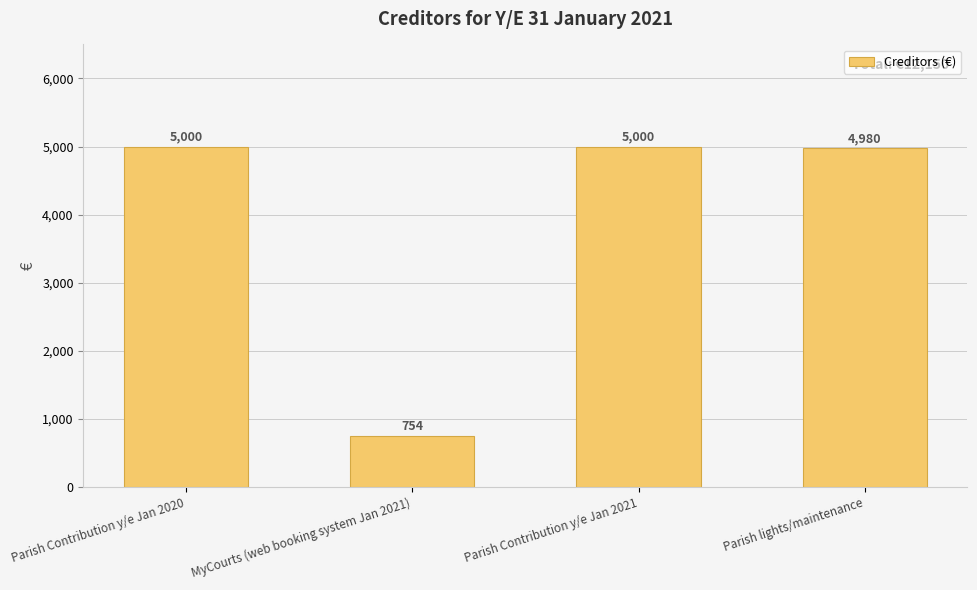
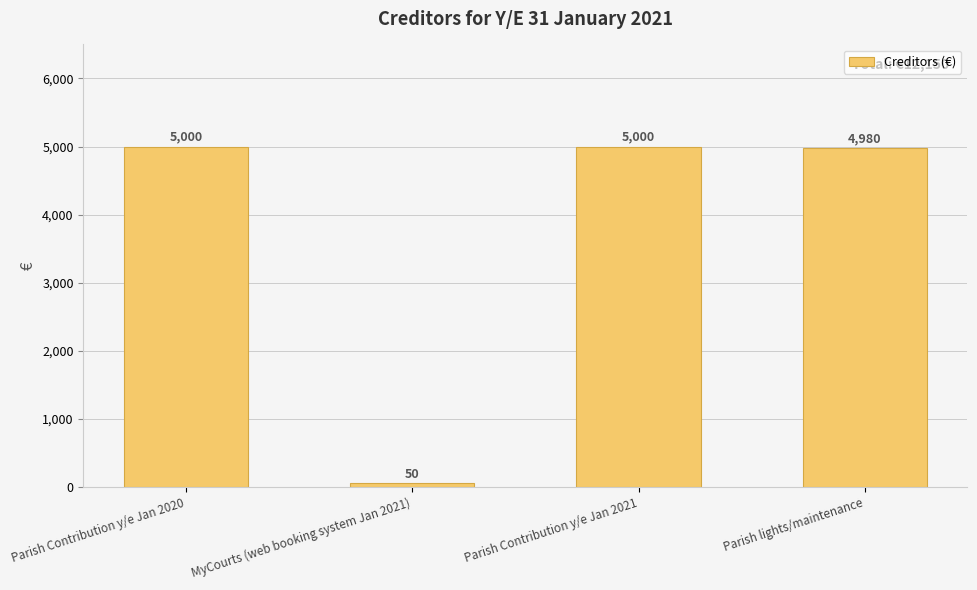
  {
    "Parish Contribution y/e Jan 2020": "5,000",
-   "MyCourts (web booking system Jan 2021)": "754",
+   "MyCourts (web booking system Jan 2021)": "50",
    "Parish Contribution y/e Jan 2021": "5,000",
    "Parish lights/maintenance": "4,980"
  }
